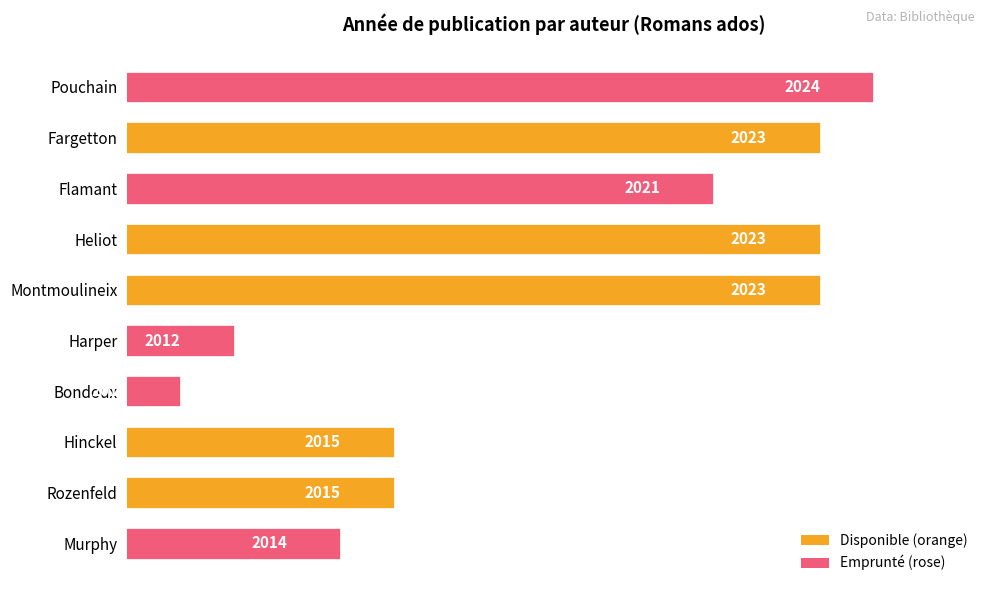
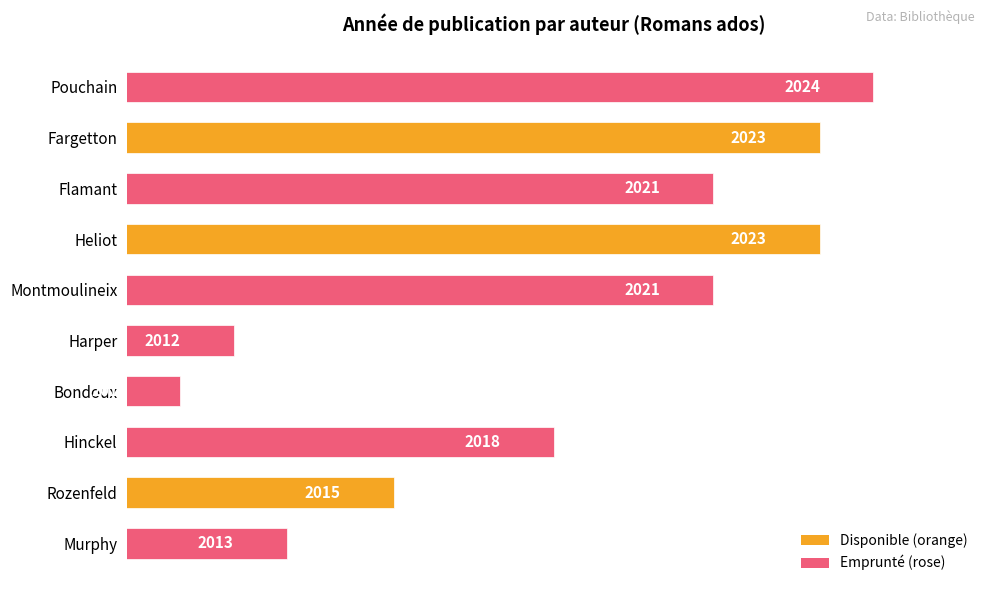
  {
    "Pouchain": 2024,
    "Fargetton": 2023,
    "Flamant": 2021,
    "Heliot": 2023,
-   "Montmoulineix": 2023,
+   "Montmoulineix": 2021,
    "Harper": 2012,
-   "Hinckel": 2015,
+   "Hinckel": 2018,
    "Rozenfeld": 2015,
-   "Murphy": 2014
+   "Murphy": 2013
  }
